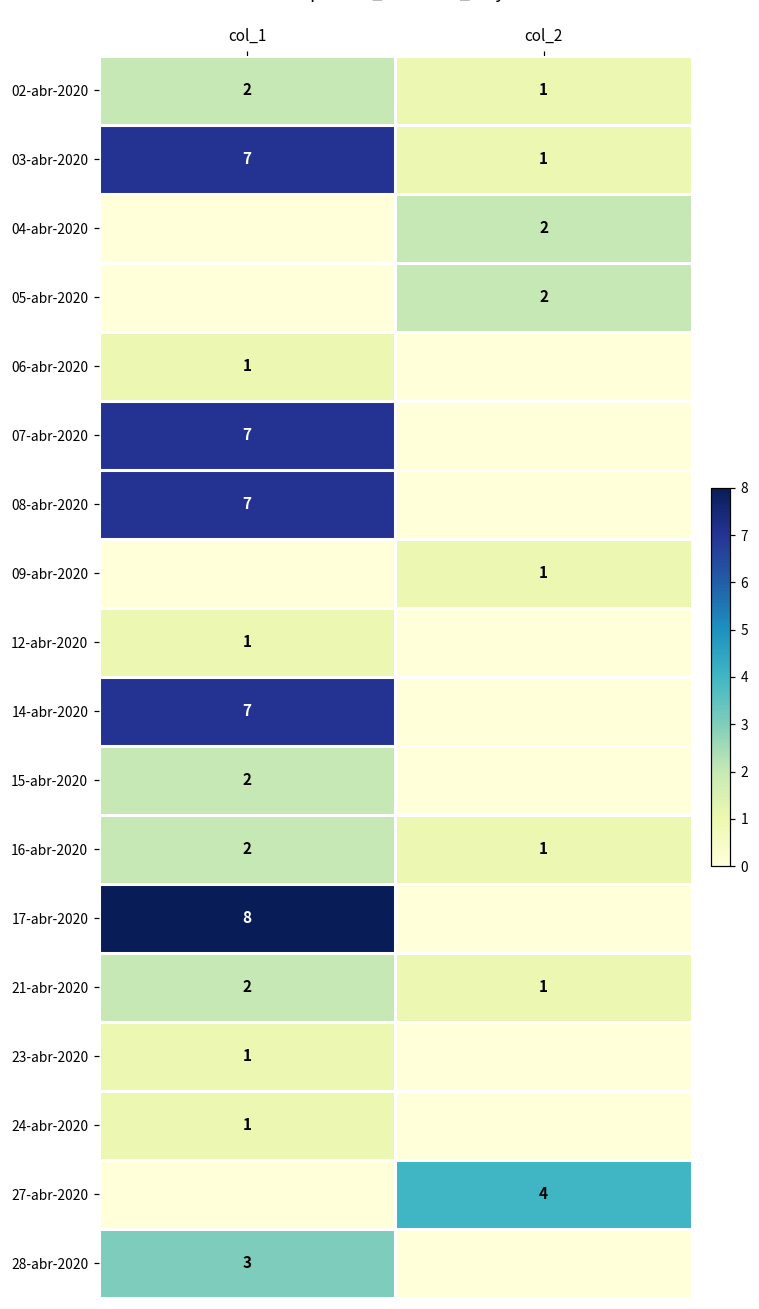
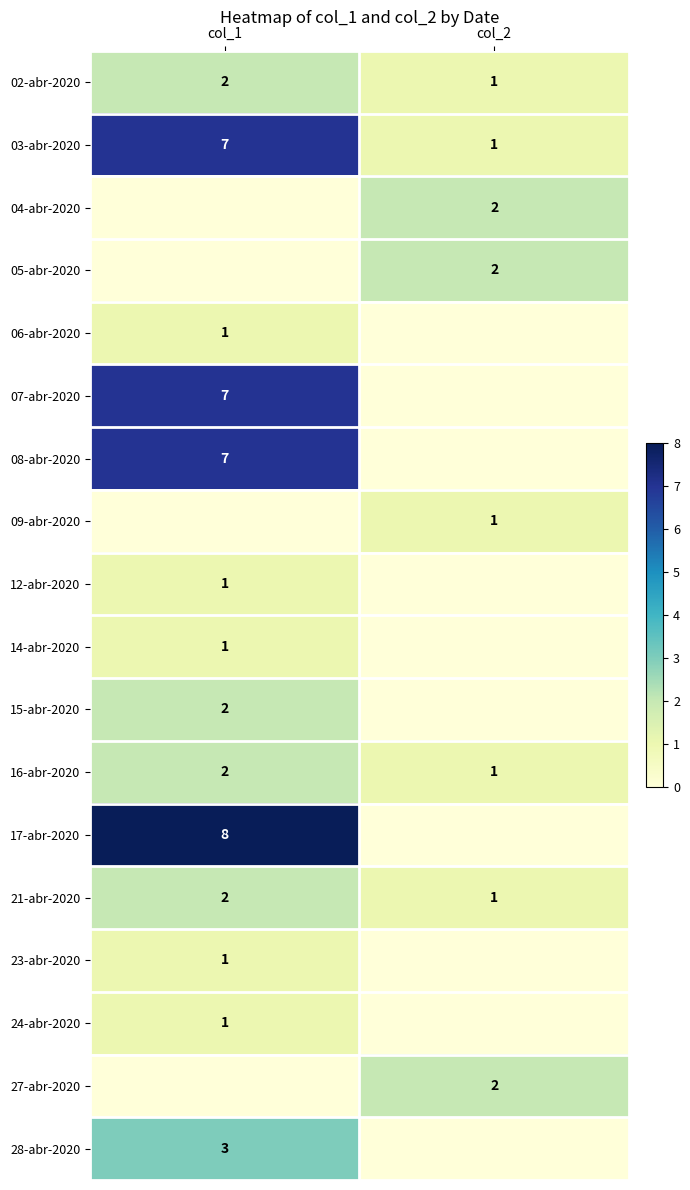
  {
    "02-abr-2020": {
      "col_1": 2,
      "col_2": 1
    },
    "03-abr-2020": {
      "col_1": 7,
      "col_2": 1
    },
    "04-abr-2020": {
      "col_2": 2
    },
    "05-abr-2020": {
      "col_2": 2
    },
    "06-abr-2020": {
      "col_1": 1
    },
    "07-abr-2020": {
      "col_1": 7
    },
    "08-abr-2020": {
      "col_1": 7
    },
    "09-abr-2020": {
      "col_2": 1
    },
    "12-abr-2020": {
      "col_1": 1
    },
    "14-abr-2020": {
-     "col_1": 7
+     "col_1": 1
    },
    "15-abr-2020": {
      "col_1": 2
    },
    "16-abr-2020": {
      "col_1": 2,
      "col_2": 1
    },
    "17-abr-2020": {
      "col_1": 8
    },
    "21-abr-2020": {
      "col_1": 2,
      "col_2": 1
    },
    "23-abr-2020": {
      "col_1": 1
    },
    "24-abr-2020": {
      "col_1": 1
    },
    "27-abr-2020": {
-     "col_2": 4
+     "col_2": 2
    },
    "28-abr-2020": {
      "col_1": 3
    }
  }
